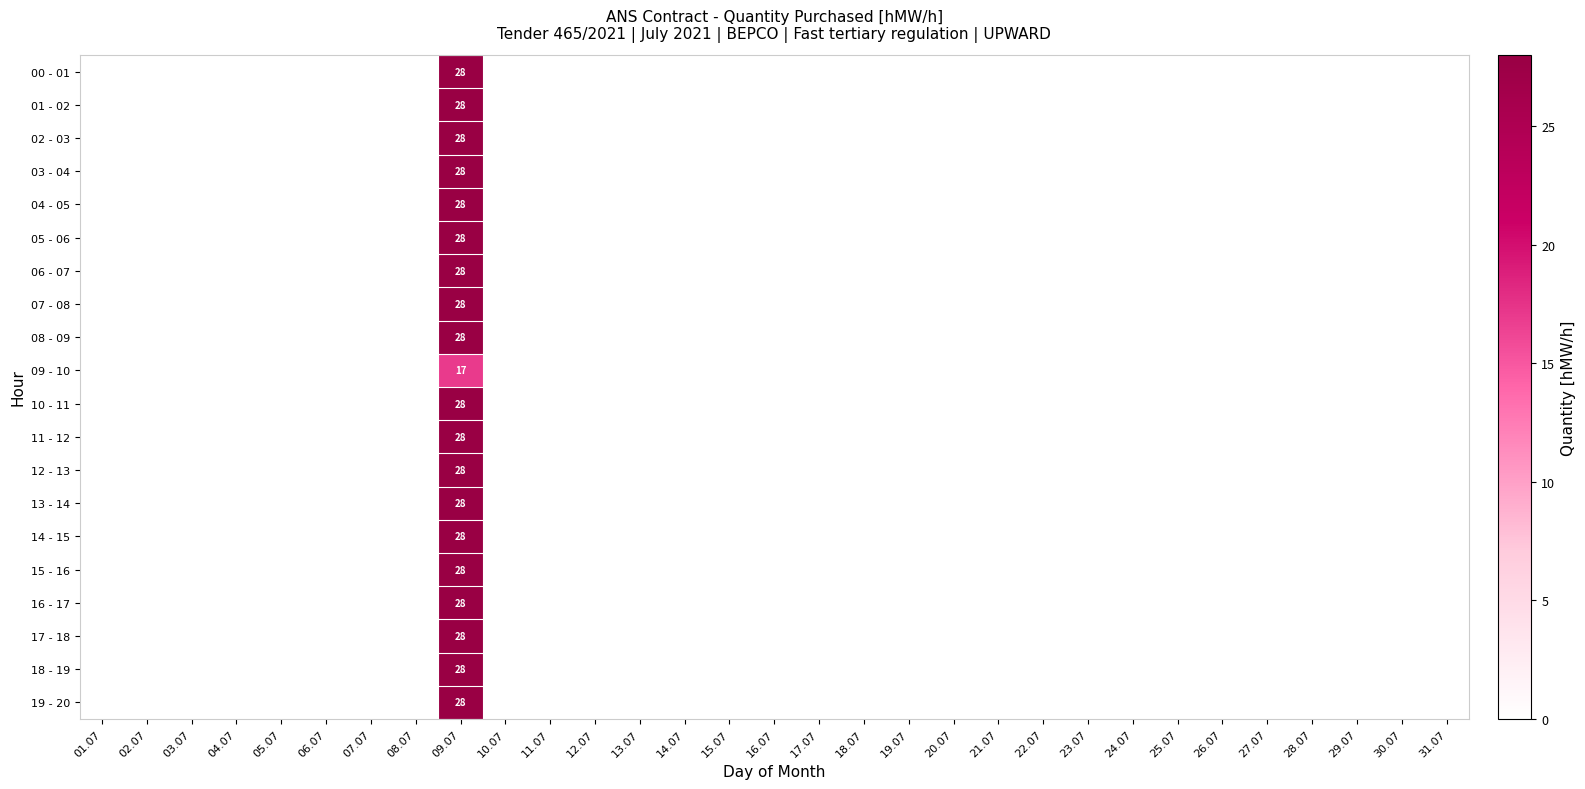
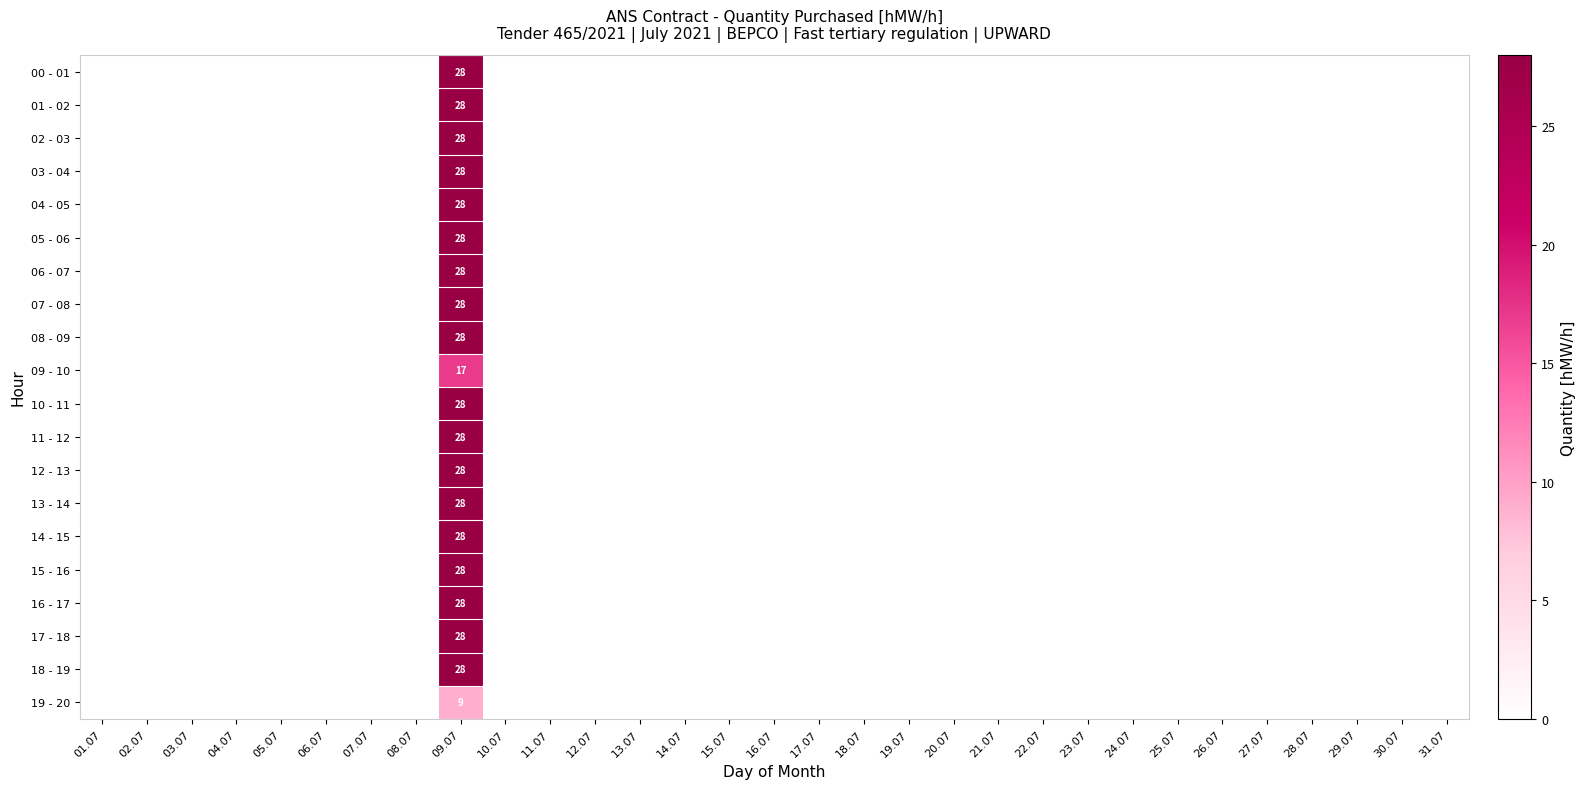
  {
    "00 - 01": {
      "09.07": 28
    },
    "01 - 02": {
      "09.07": 28
    },
    "02 - 03": {
      "09.07": 28
    },
    "03 - 04": {
      "09.07": 28
    },
    "04 - 05": {
      "09.07": 28
    },
    "05 - 06": {
      "09.07": 28
    },
    "06 - 07": {
      "09.07": 28
    },
    "07 - 08": {
      "09.07": 28
    },
    "08 - 09": {
      "09.07": 28
    },
    "09 - 10": {
      "09.07": 17
    },
    "10 - 11": {
      "09.07": 28
    },
    "11 - 12": {
      "09.07": 28
    },
    "12 - 13": {
      "09.07": 28
    },
    "13 - 14": {
      "09.07": 28
    },
    "14 - 15": {
      "09.07": 28
    },
    "15 - 16": {
      "09.07": 28
    },
    "16 - 17": {
      "09.07": 28
    },
    "17 - 18": {
      "09.07": 28
    },
    "18 - 19": {
      "09.07": 28
    },
    "19 - 20": {
-     "09.07": 28
+     "09.07": 9
    }
  }
